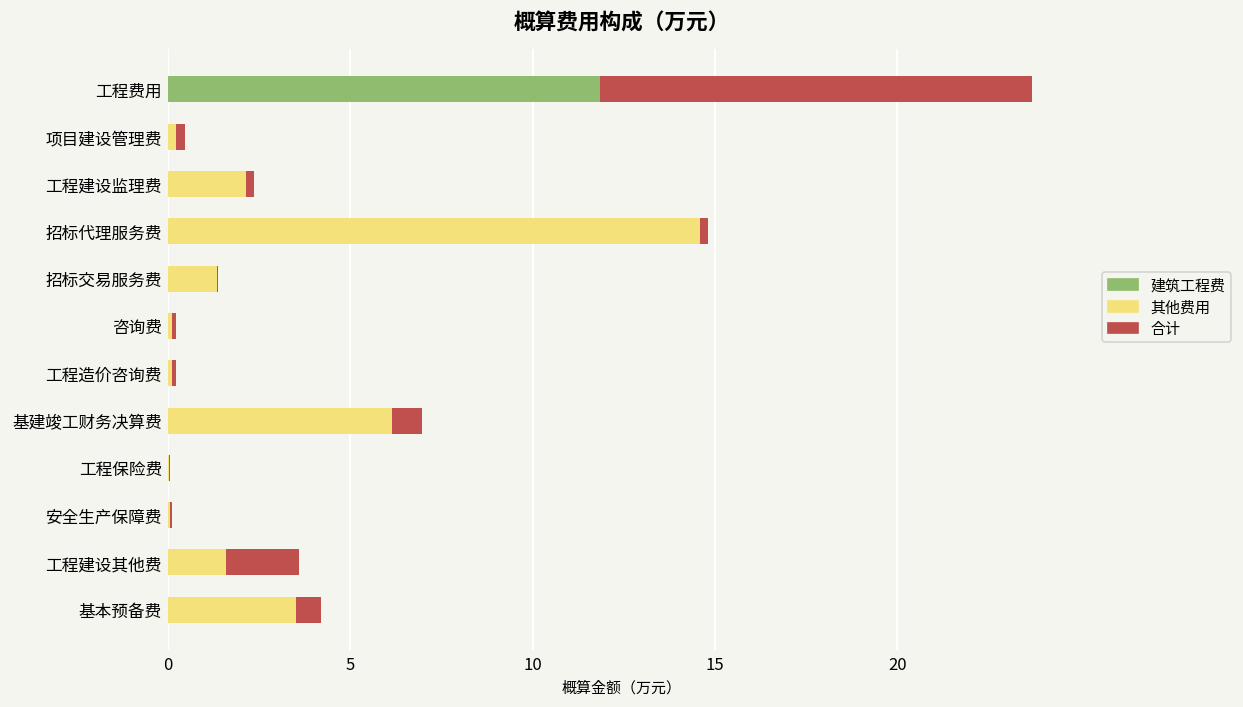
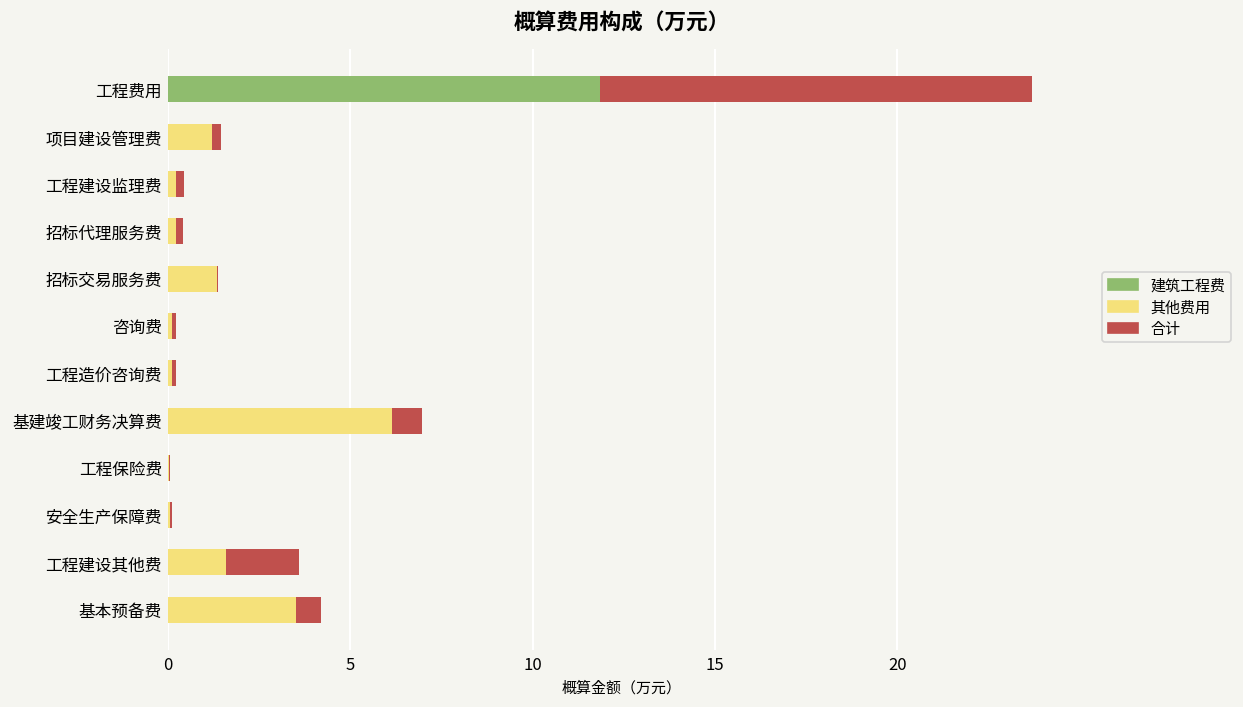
  {
    "建筑工程费": {
      "工程费用": 11.8,
      "项目建设管理费": 0.0,
      "工程建设监理费": 0.0,
      "招标代理服务费": 0.0,
      "招标交易服务费": 0.0,
      "咨询费": 0.0,
      "工程造价咨询费": 0.0,
      "基建竣工财务决算费": 0.0,
      "工程保险费": 0.0,
      "安全生产保障费": 0.0,
      "工程建设其他费": 0.0,
      "基本预备费": 0.0
    },
    "其他费用": {
-     "项目建设管理费": 0.2,
-     "工程建设监理费": 2.1,
-     "招标代理服务费": 14.6
+     "项目建设管理费": 1.2,
+     "工程建设监理费": 0.2,
+     "招标代理服务费": 0.2
    }
  }
